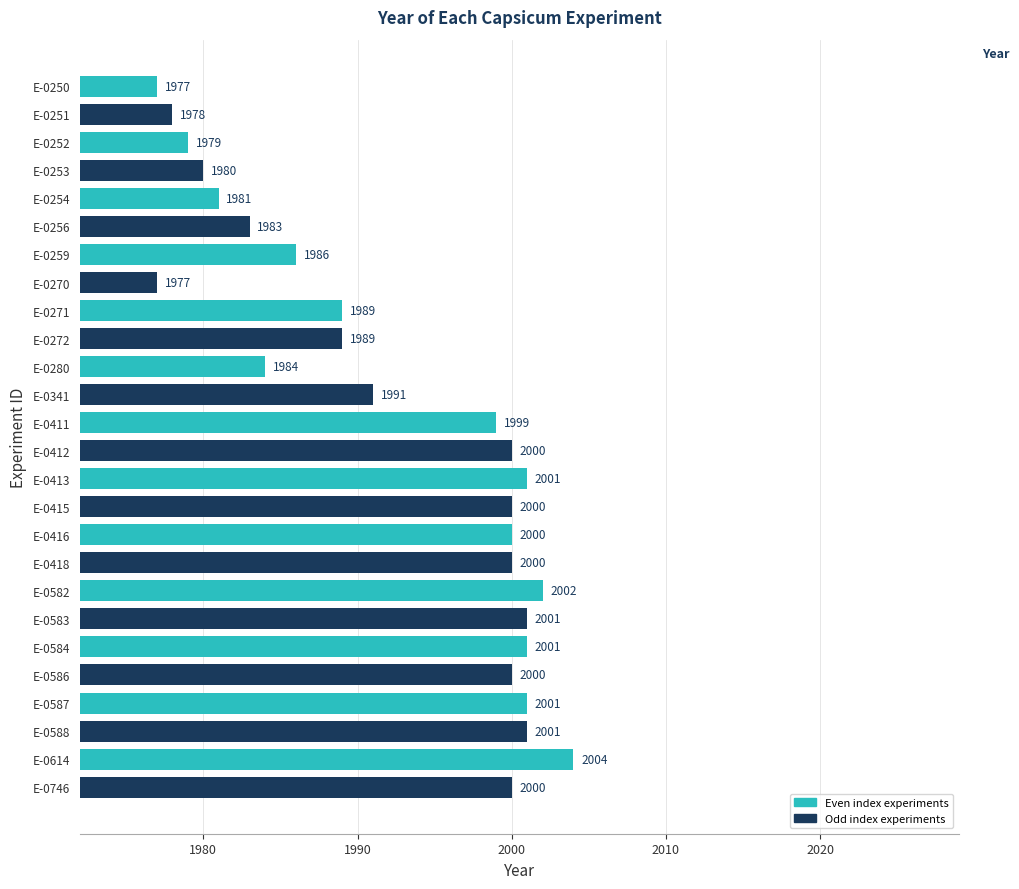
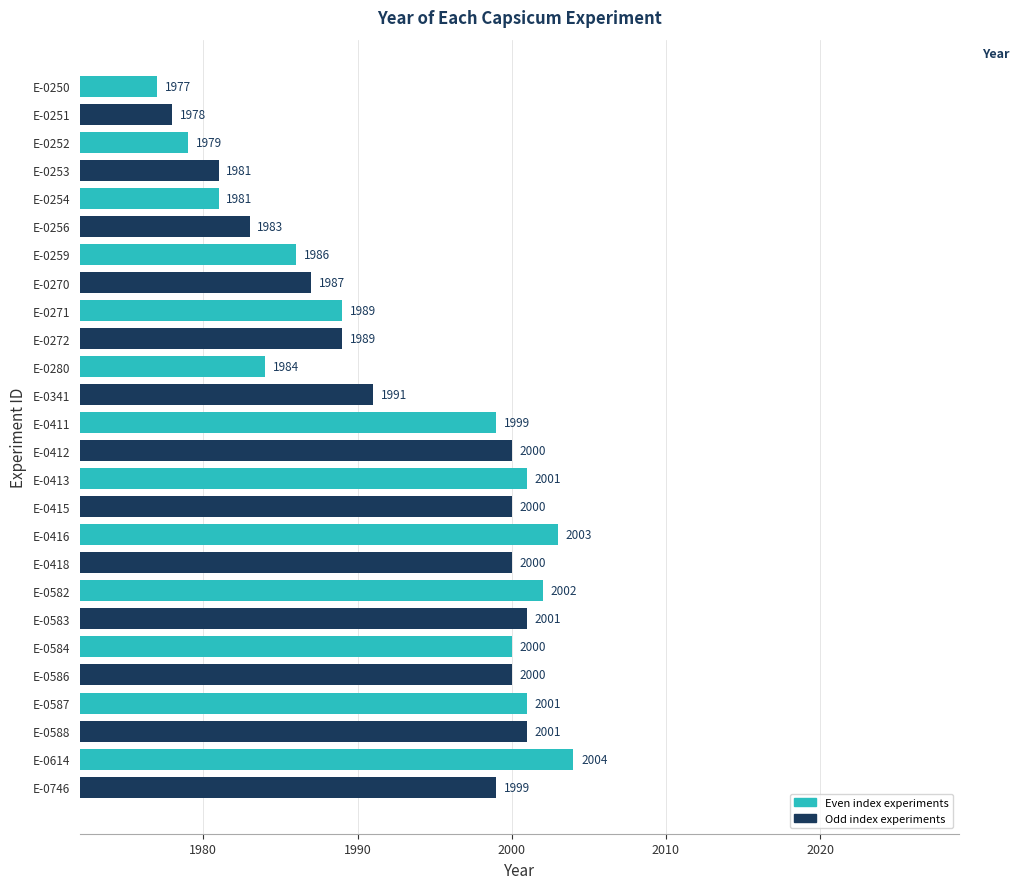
  {
    "E-0250": 1977,
    "E-0251": 1978,
    "E-0252": 1979,
-   "E-0253": 1980,
+   "E-0253": 1981,
    "E-0254": 1981,
    "E-0256": 1983,
    "E-0259": 1986,
-   "E-0270": 1977,
+   "E-0270": 1987,
    "E-0271": 1989,
    "E-0272": 1989,
    "E-0280": 1984,
    "E-0341": 1991,
    "E-0411": 1999,
    "E-0412": 2000,
    "E-0413": 2001,
    "E-0415": 2000,
-   "E-0416": 2000,
+   "E-0416": 2003,
    "E-0418": 2000,
    "E-0582": 2002,
    "E-0583": 2001,
-   "E-0584": 2001,
+   "E-0584": 2000,
    "E-0586": 2000,
    "E-0587": 2001,
    "E-0588": 2001,
    "E-0614": 2004,
-   "E-0746": 2000
+   "E-0746": 1999
  }
